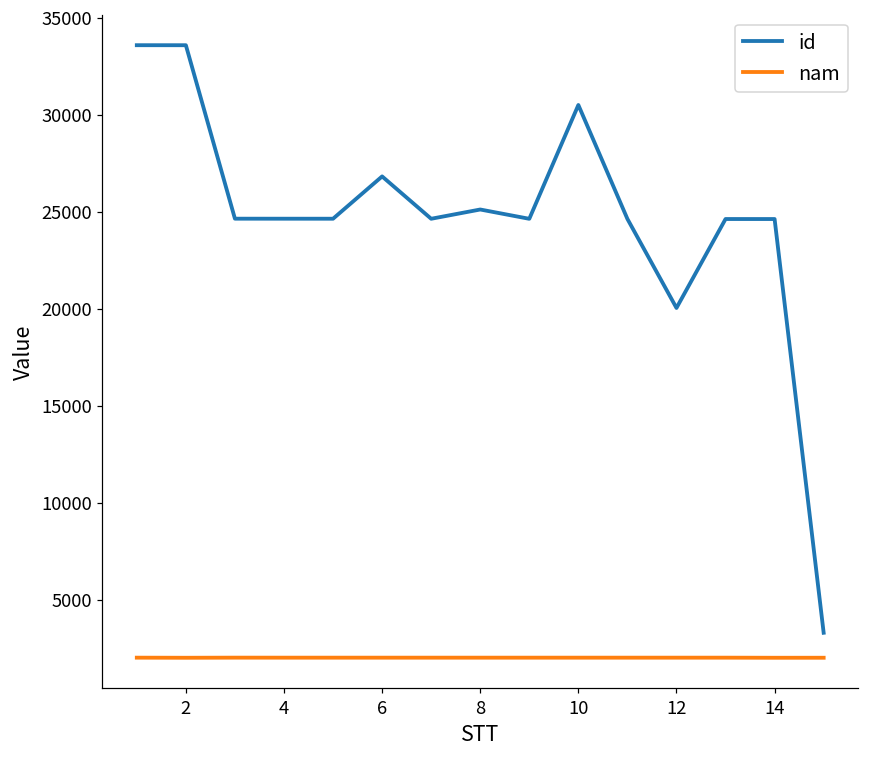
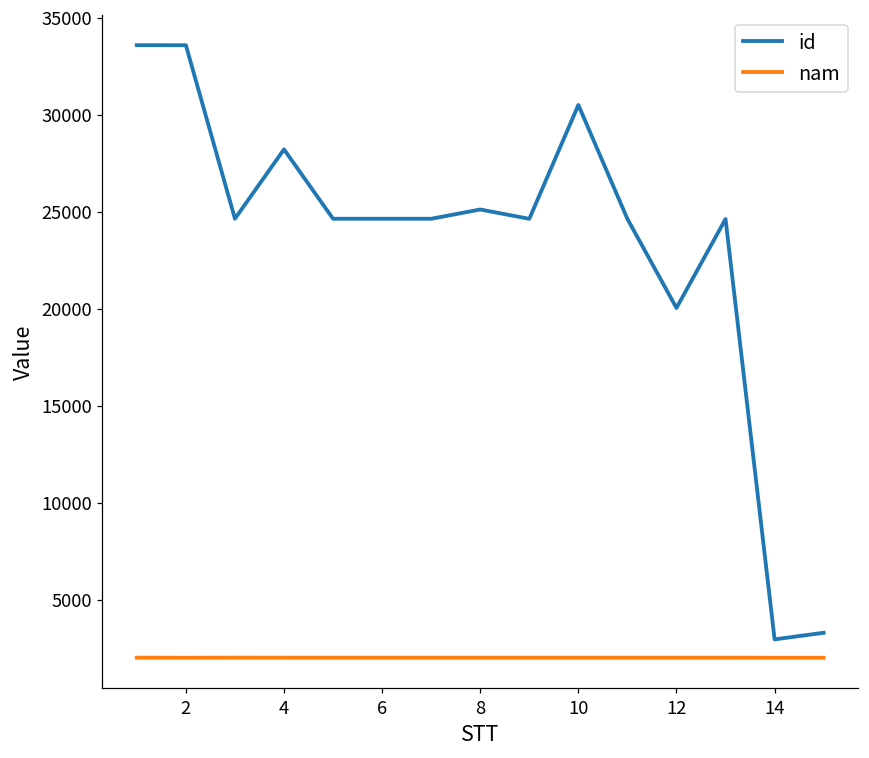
  {
    "id": {
      "2": 33600,
-     "4": 24600,
-     "6": 26800,
+     "4": 28200,
+     "6": 24600,
      "8": 25100,
      "10": 30500,
      "12": 20000,
-     "14": 24600
+     "14": 3000
    },
    "nam": {
      "2": 2000,
      "4": 2000,
      "6": 2000,
      "8": 2000,
      "10": 2000,
      "12": 2000,
      "14": 2000
    }
  }
